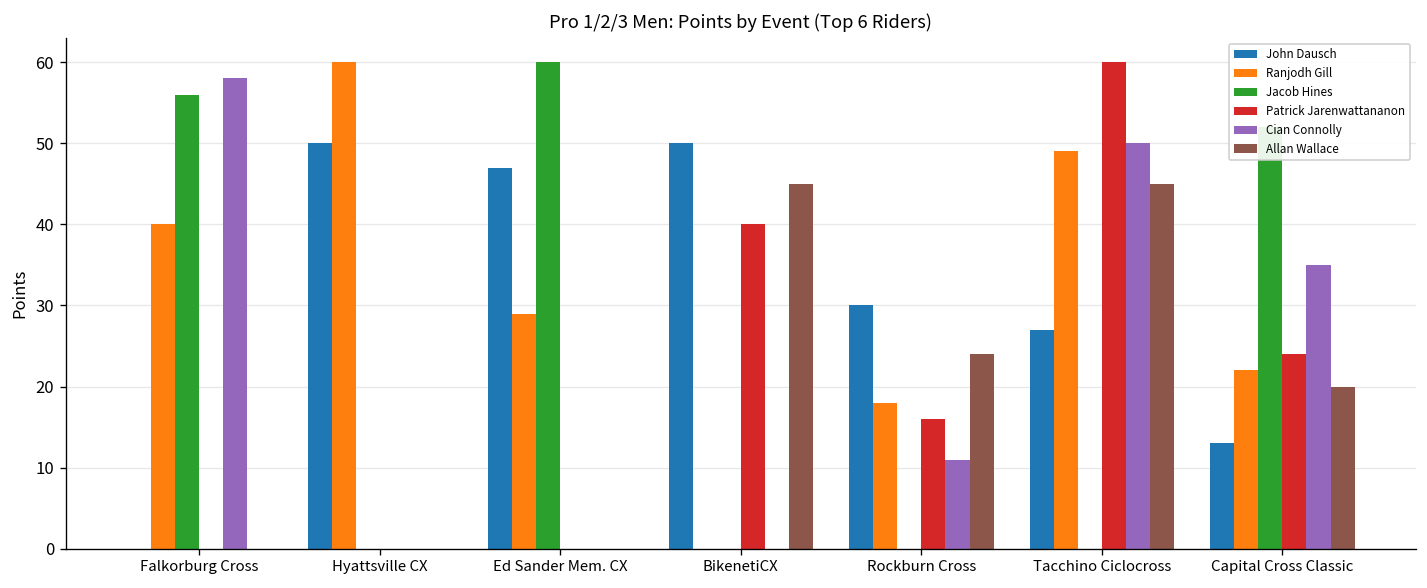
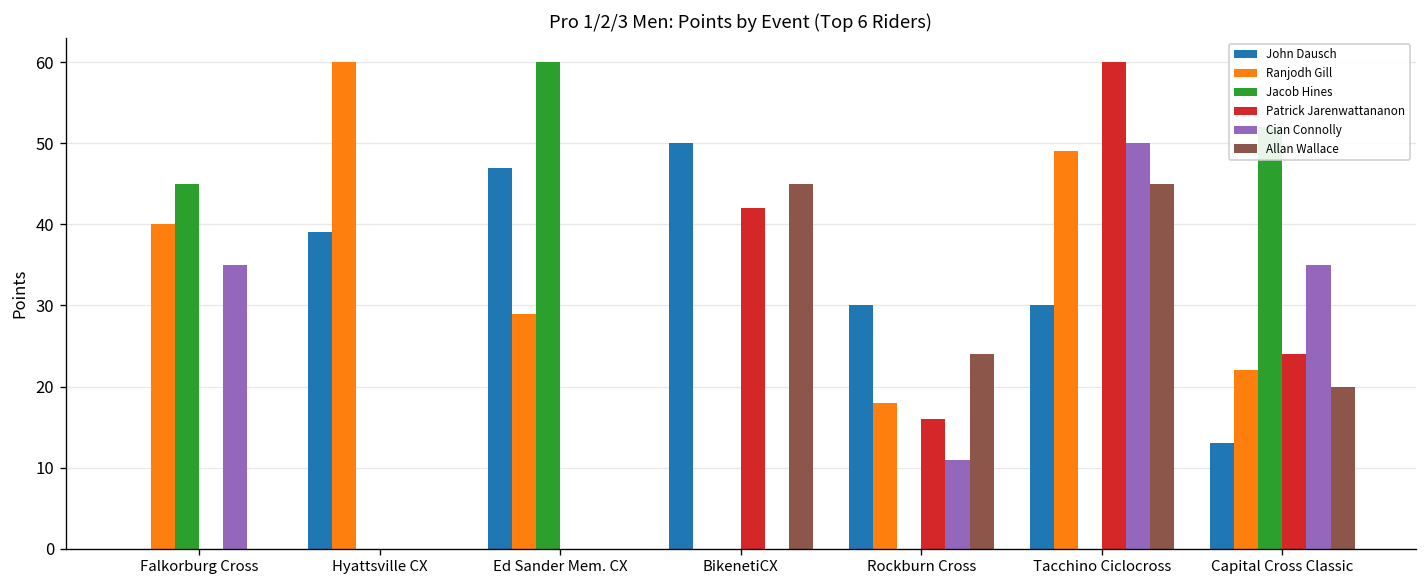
  {
    "John Dausch": {
      "Falkorburg Cross": 0,
-     "Hyattsville CX": 50,
+     "Hyattsville CX": 39,
      "Ed Sander Mem. CX": 47,
      "BikenetiCX": 50,
      "Rockburn Cross": 30,
-     "Tacchino Ciclocross": 27,
+     "Tacchino Ciclocross": 30,
      "Capital Cross Classic": 13
    },
    "Ranjodh Gill": {
      "Falkorburg Cross": 40,
      "Hyattsville CX": 60,
      "Ed Sander Mem. CX": 29,
      "BikenetiCX": 0,
      "Rockburn Cross": 18,
      "Tacchino Ciclocross": 49,
      "Capital Cross Classic": 22
    },
    "Jacob Hines": {
-     "Falkorburg Cross": 56,
+     "Falkorburg Cross": 45,
      "Hyattsville CX": 0,
      "Ed Sander Mem. CX": 60,
      "BikenetiCX": 0,
      "Rockburn Cross": 0,
      "Tacchino Ciclocross": 0
    },
    "Patrick Jarenwattananon": {
      "Falkorburg Cross": 0,
      "Hyattsville CX": 0,
      "Ed Sander Mem. CX": 0,
-     "BikenetiCX": 40,
+     "BikenetiCX": 42,
      "Rockburn Cross": 16,
      "Tacchino Ciclocross": 60,
      "Capital Cross Classic": 24
    },
    "Cian Connolly": {
-     "Falkorburg Cross": 58,
+     "Falkorburg Cross": 35,
      "Hyattsville CX": 0,
      "Ed Sander Mem. CX": 0,
      "BikenetiCX": 0,
      "Rockburn Cross": 11,
      "Tacchino Ciclocross": 50,
      "Capital Cross Classic": 35
    },
    "Allan Wallace": {
      "Falkorburg Cross": 0,
      "Hyattsville CX": 0,
      "Ed Sander Mem. CX": 0,
      "BikenetiCX": 45,
      "Rockburn Cross": 24,
      "Tacchino Ciclocross": 45,
      "Capital Cross Classic": 20
    }
  }
